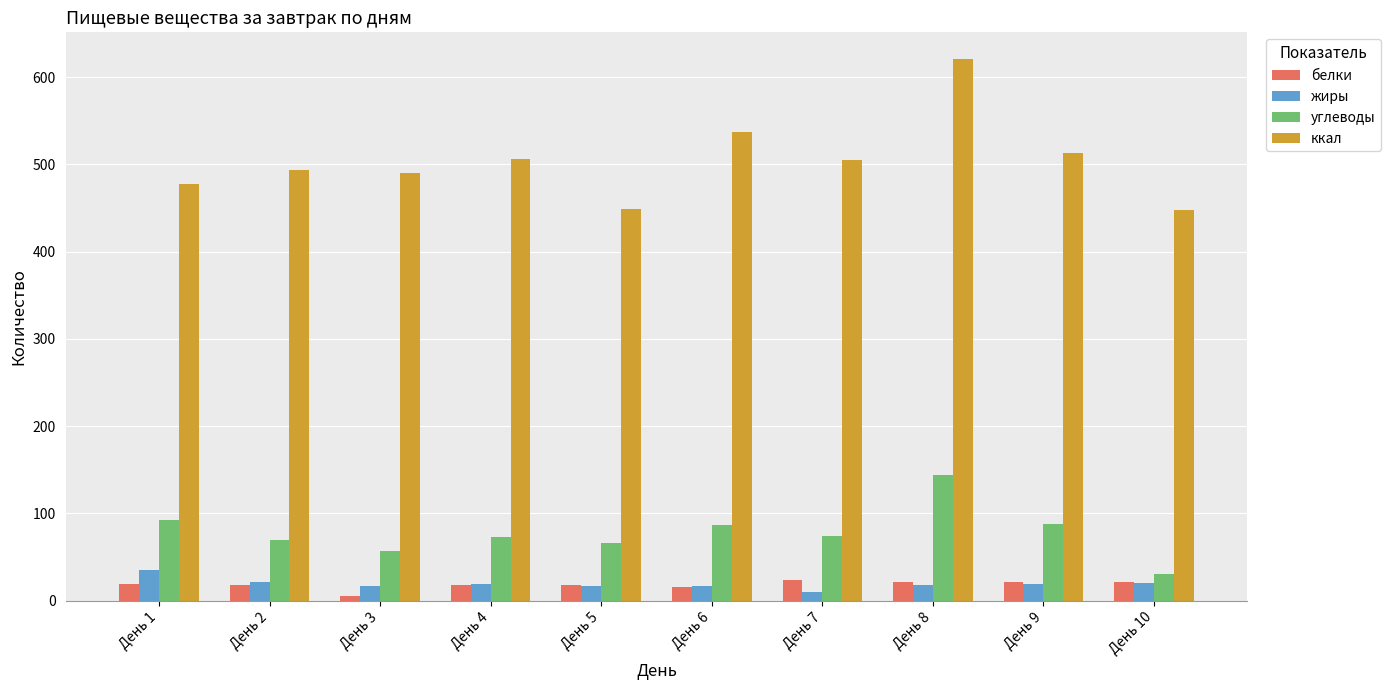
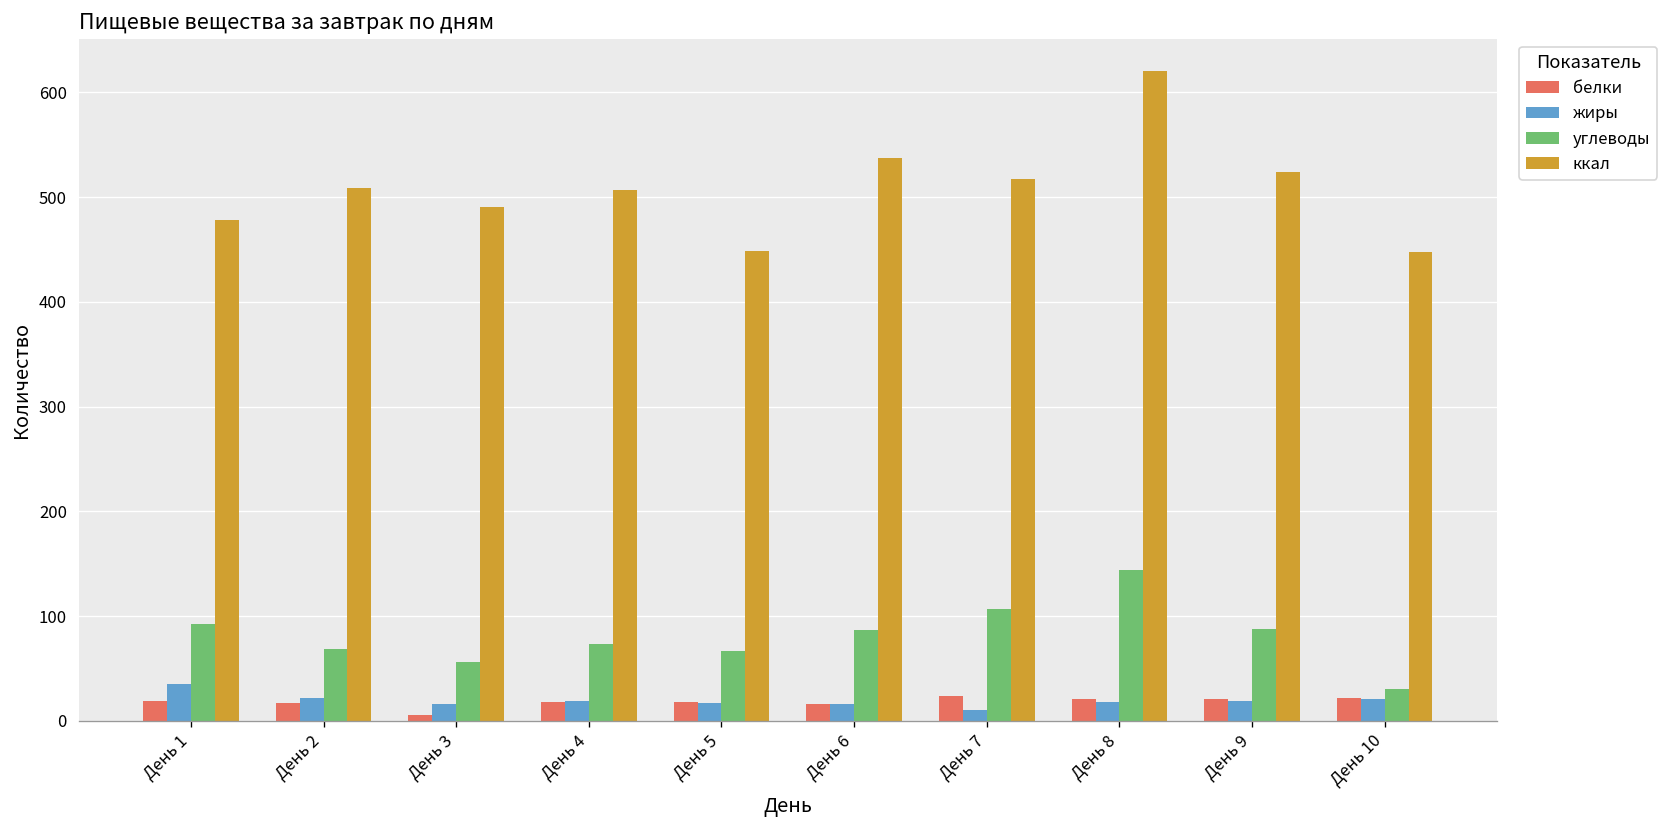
  {
    "белки": {
      "День 1": 20,
      "День 2": 20,
      "День 3": 10,
      "День 4": 20,
      "День 5": 20,
      "День 6": 20,
      "День 7": 20,
      "День 8": 20,
      "День 9": 20,
      "День 10": 20
    },
    "жиры": {
      "День 1": 30,
      "День 2": 20,
      "День 3": 20,
      "День 4": 20,
      "День 5": 20,
      "День 6": 20,
      "День 7": 10,
      "День 8": 20,
      "День 9": 20,
      "День 10": 20
    },
    "углеводы": {
      "День 1": 90,
      "День 2": 70,
      "День 3": 60,
      "День 4": 70,
      "День 5": 70,
      "День 6": 90,
-     "День 7": 70,
+     "День 7": 110,
      "День 8": 140,
      "День 9": 90,
      "День 10": 30
    },
    "ккал": {
      "День 1": 480,
-     "День 2": 490,
+     "День 2": 510,
      "День 3": 490,
      "День 4": 510,
      "День 5": 450,
      "День 6": 540,
-     "День 7": 500,
+     "День 7": 520,
      "День 8": 620,
-     "День 9": 510,
+     "День 9": 520,
      "День 10": 450
    }
  }
